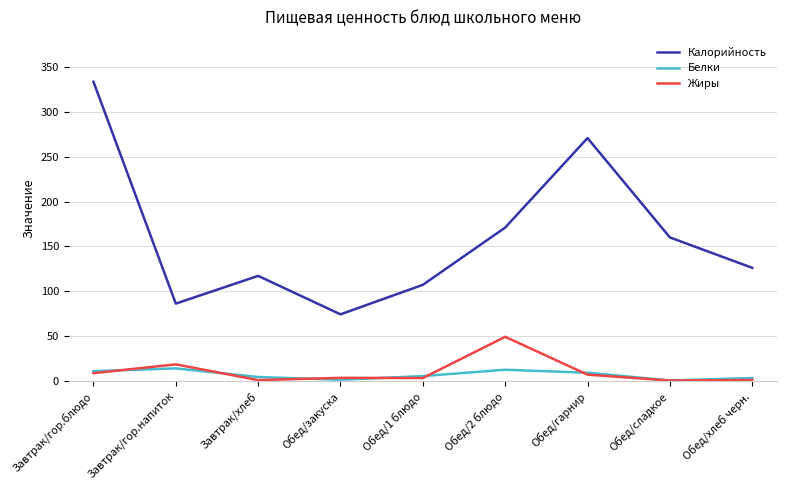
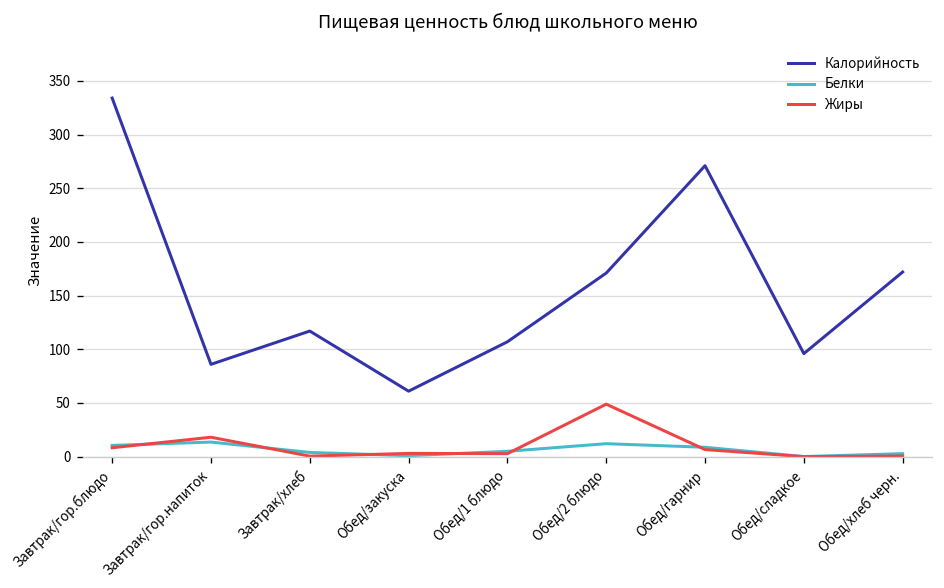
  {
    "Калорийность": {
      "Завтрак/гор.блюдо": 330,
      "Завтрак/гор.напиток": 90,
      "Завтрак/хлеб": 120,
-     "Обед/закуска": 70,
+     "Обед/закуска": 60,
      "Обед/1 блюдо": 110,
      "Обед/2 блюдо": 170,
      "Обед/гарнир": 270,
-     "Обед/сладкое": 160,
-     "Обед/хлеб черн.": 130
+     "Обед/сладкое": 100,
+     "Обед/хлеб черн.": 170
    },
    "Белки": {
      "Завтрак/гор.напиток": 10,
      "Завтрак/хлеб": 0,
      "Обед/2 блюдо": 10
    },
    "Жиры": {
      "Завтрак/гор.напиток": 20,
      "Завтрак/хлеб": 0,
      "Обед/2 блюдо": 50
    }
  }
